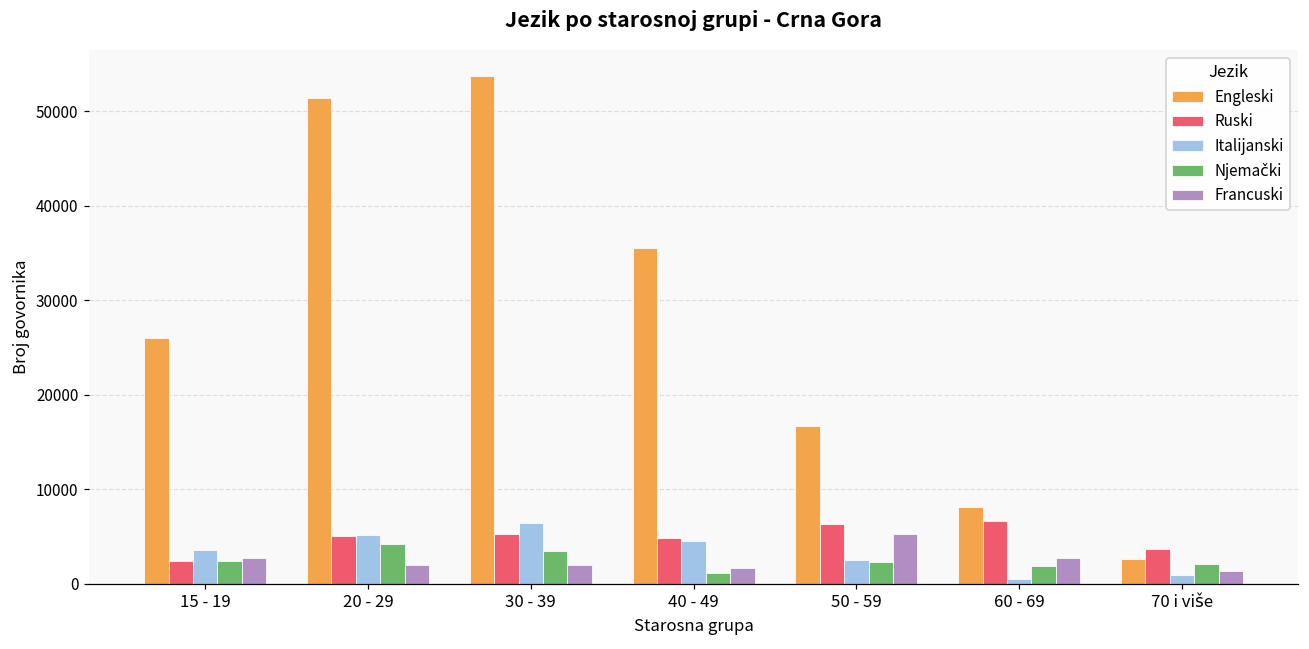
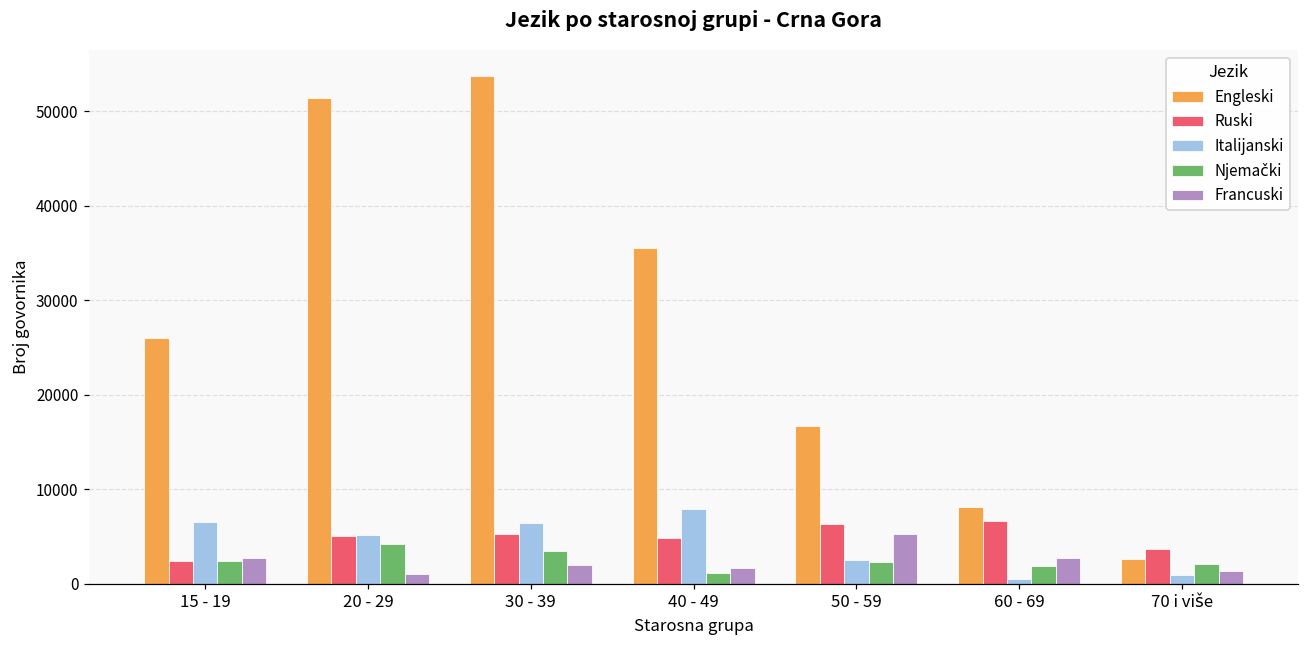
  {
    "Engleski": {
      "15 - 19": 26000,
      "20 - 29": 51000,
      "30 - 39": 54000,
      "40 - 49": 36000,
      "50 - 59": 17000,
      "60 - 69": 8000,
      "70 i više": 3000
    },
    "Ruski": {
      "15 - 19": 2000,
      "20 - 29": 5000,
      "30 - 39": 5000,
      "40 - 49": 5000,
      "50 - 59": 6000,
      "60 - 69": 7000,
      "70 i više": 4000
    },
    "Italijanski": {
-     "15 - 19": 4000,
+     "15 - 19": 6000,
      "20 - 29": 5000,
      "30 - 39": 6000,
-     "40 - 49": 5000,
+     "40 - 49": 8000,
      "50 - 59": 3000,
      "60 - 69": 1000,
      "70 i više": 1000
    },
    "Njemački": {
      "15 - 19": 2000,
      "20 - 29": 4000,
      "30 - 39": 3000,
      "40 - 49": 1000,
      "50 - 59": 2000,
      "60 - 69": 2000,
      "70 i više": 2000
    },
    "Francuski": {
      "15 - 19": 3000,
-     "20 - 29": 2000,
+     "20 - 29": 1000,
      "30 - 39": 2000,
      "40 - 49": 2000,
      "50 - 59": 5000,
      "60 - 69": 3000,
      "70 i više": 1000
    }
  }
